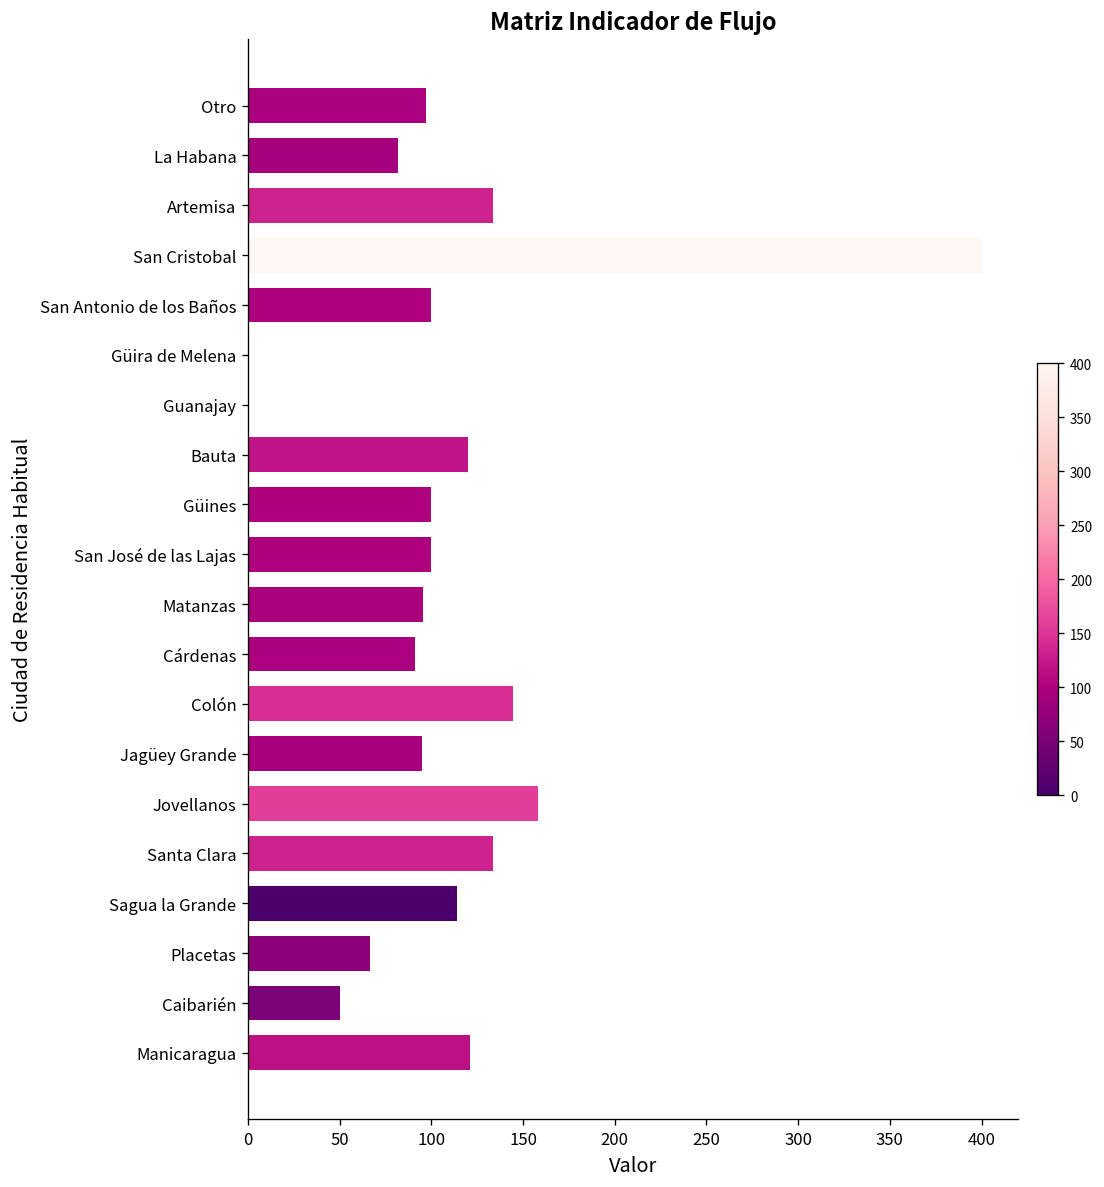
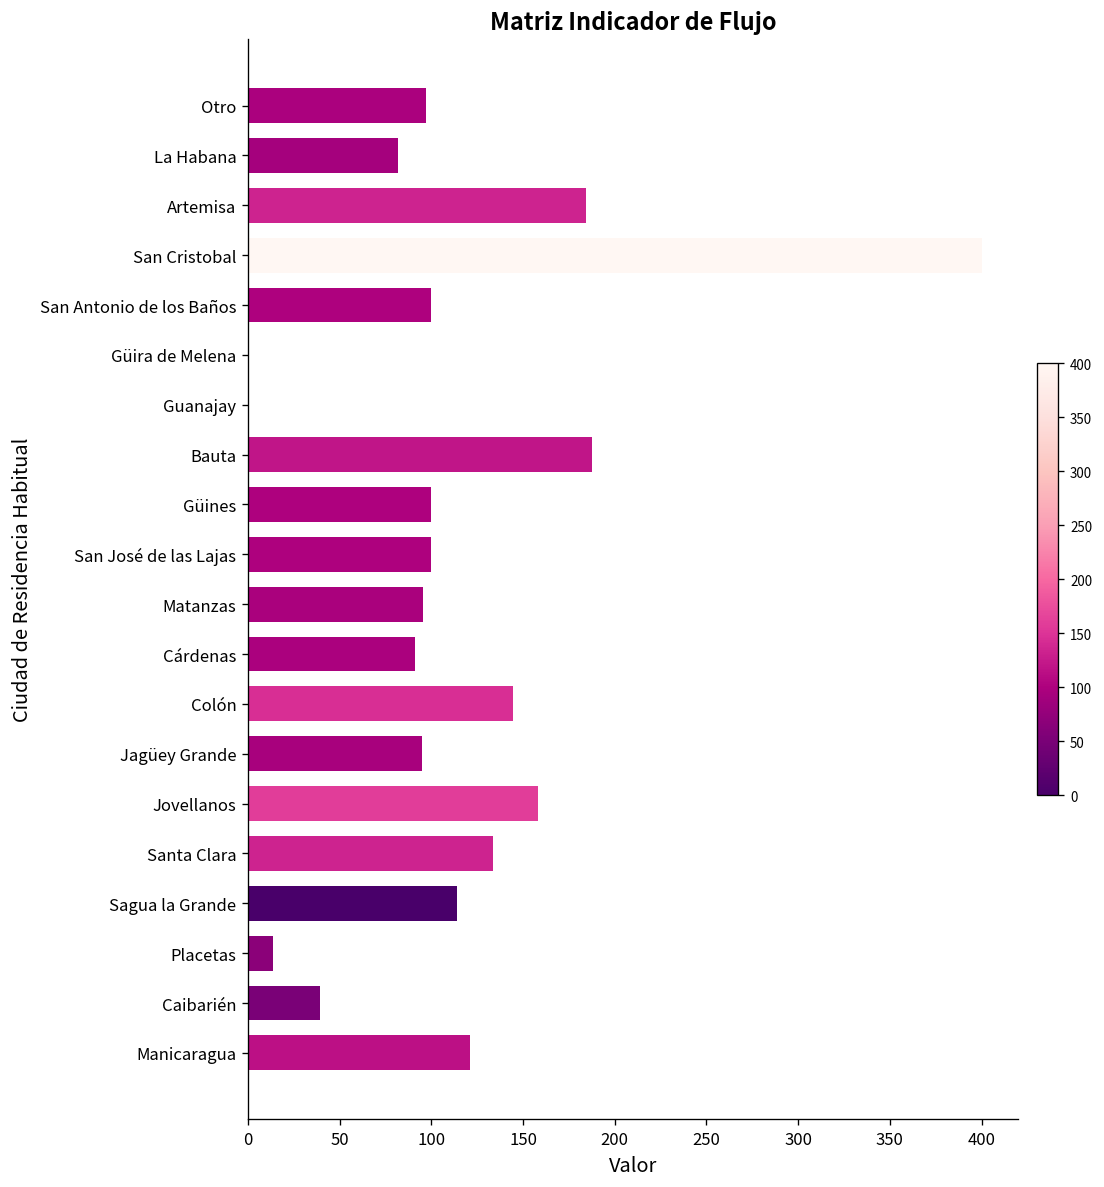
  {
    "Otro": 97,
    "La Habana": 82,
-   "Artemisa": 133,
+   "Artemisa": 185,
    "San Cristobal": 400,
    "San Antonio de los Baños": 100,
    "Güira de Melena": 0,
    "Guanajay": 0,
-   "Bauta": 120,
+   "Bauta": 188,
    "Güines": 100,
    "San José de las Lajas": 100,
    "Matanzas": 96,
    "Cárdenas": 91,
    "Colón": 144,
    "Jagüey Grande": 95,
    "Jovellanos": 158,
    "Santa Clara": 133,
    "Sagua la Grande": 114,
-   "Placetas": 67,
-   "Caibarién": 50,
+   "Placetas": 14,
+   "Caibarién": 39,
    "Manicaragua": 121
  }
